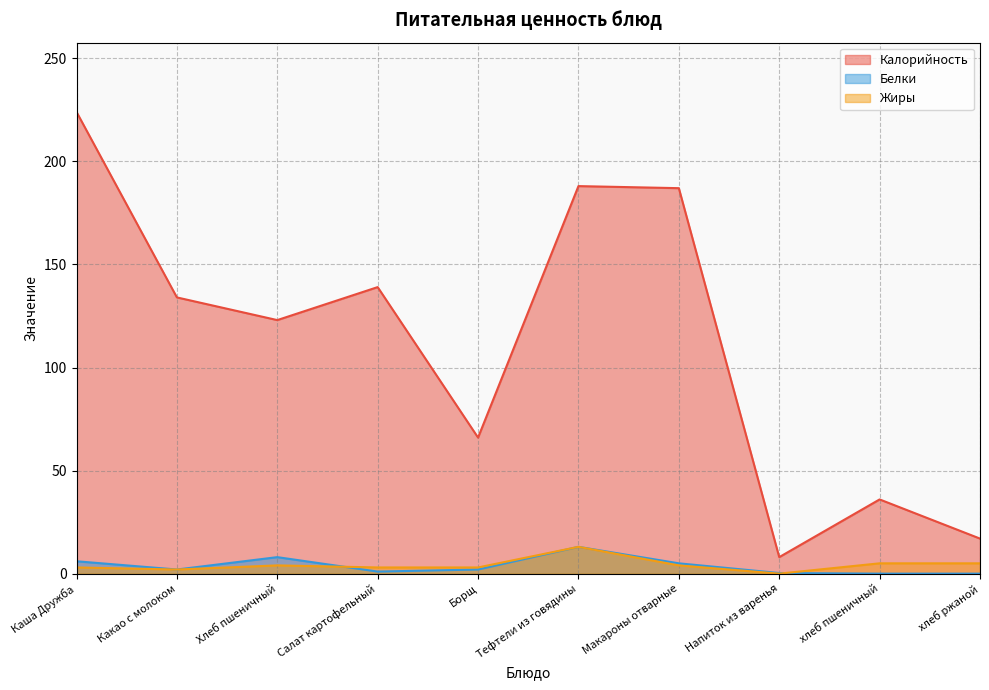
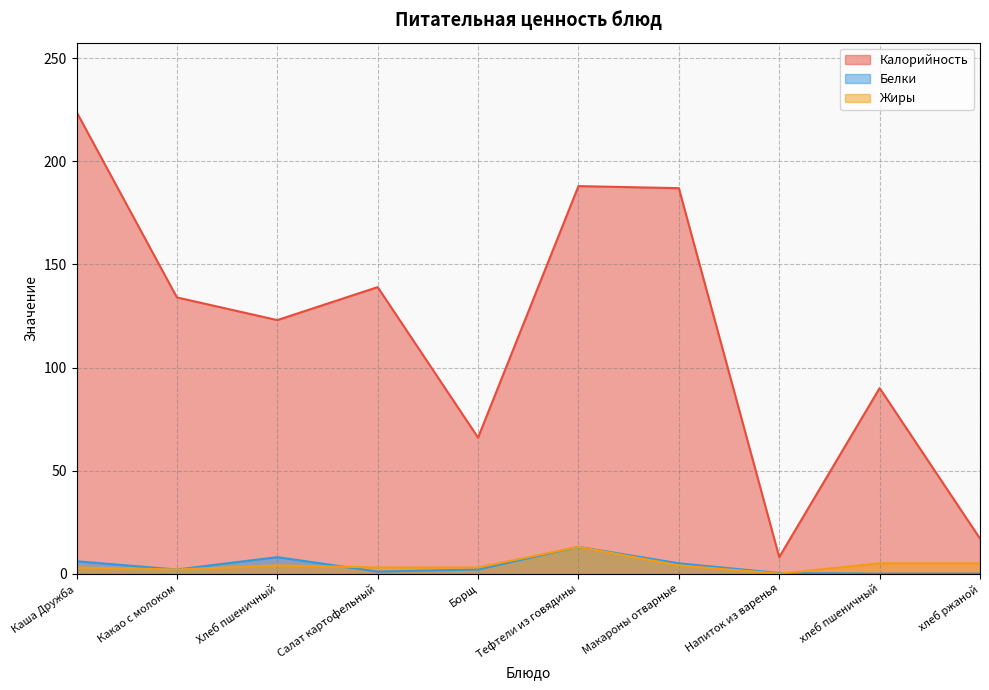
  {
    "Калорийность": {
      "Каша Дружба": 224,
      "Какао с молоком": 134,
      "Хлеб пшеничный": 123,
      "Салат картофельный": 139,
      "Борщ": 66,
      "Тефтели из говядины": 188,
      "Макароны отварные": 187,
      "Напиток из варенья": 8,
-     "хлеб пшеничный": 36,
+     "хлеб пшеничный": 90,
      "хлеб ржаной": 17
    },
    "Белки": {
      "Каша Дружба": 6,
      "Хлеб пшеничный": 8,
      "Салат картофельный": 1,
      "хлеб пшеничный": 0,
      "хлеб ржаной": 0
    },
    "Жиры": {
      "Каша Дружба": 3,
      "Хлеб пшеничный": 4,
      "Салат картофельный": 3,
      "хлеб пшеничный": 5,
      "хлеб ржаной": 5
    }
  }
